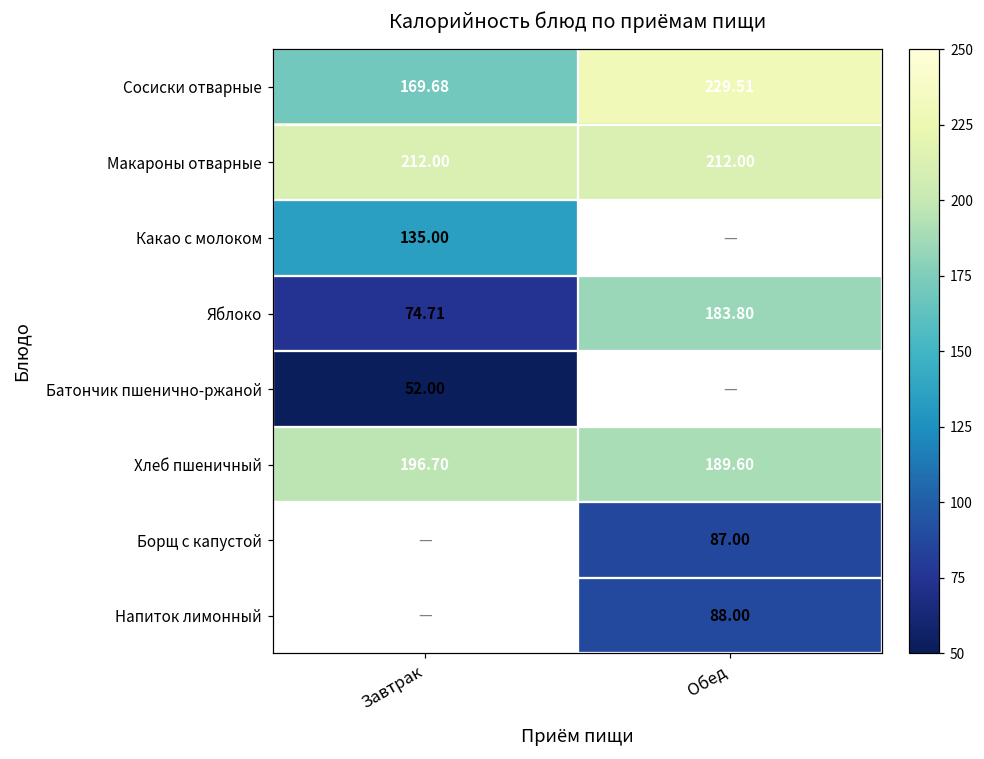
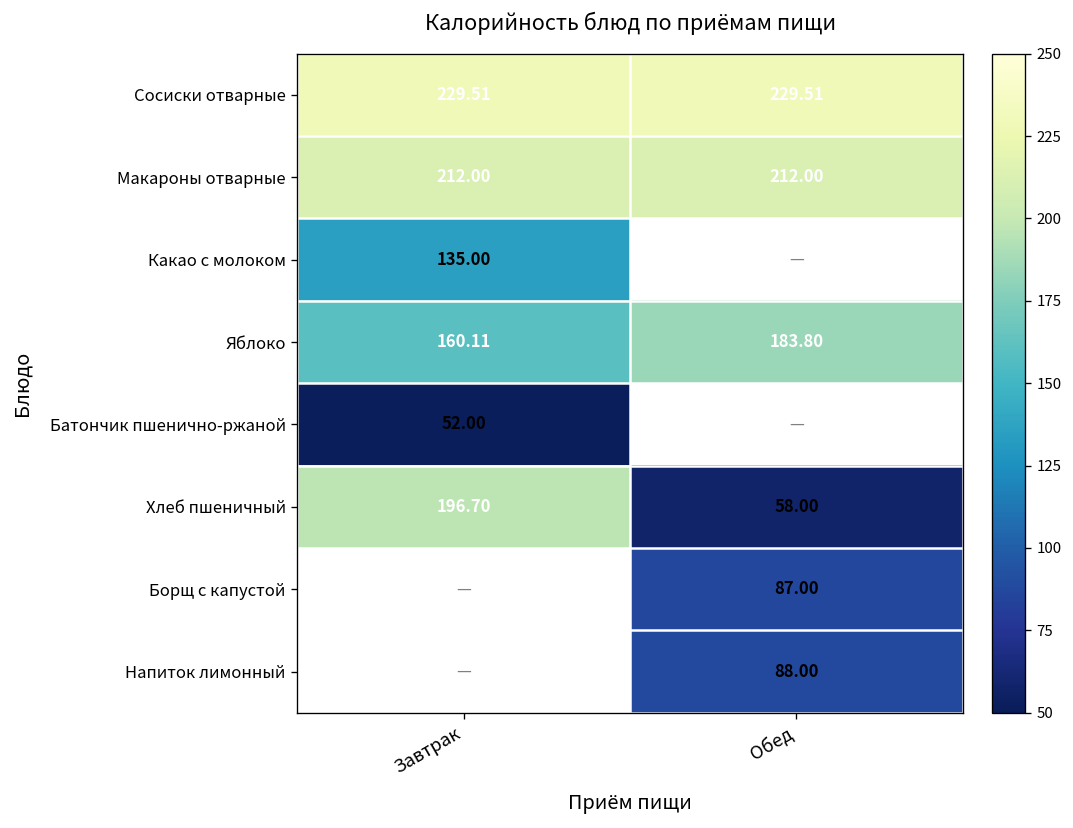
  {
    "Сосиски отварные": {
-     "Завтрак": 169.68,
+     "Завтрак": 229.51,
      "Обед": 229.51
    },
    "Макароны отварные": {
      "Завтрак": 212.00,
      "Обед": 212.00
    },
    "Какао с молоком": {
      "Завтрак": 135.00
    },
    "Яблоко": {
-     "Завтрак": 74.71,
+     "Завтрак": 160.11,
      "Обед": 183.80
    },
    "Батончик пшенично-ржаной": {
      "Завтрак": 52.00
    },
    "Хлеб пшеничный": {
      "Завтрак": 196.70,
-     "Обед": 189.60
+     "Обед": 58.00
    },
    "Борщ с капустой": {
      "Обед": 87.00
    },
    "Напиток лимонный": {
      "Обед": 88.00
    }
  }
